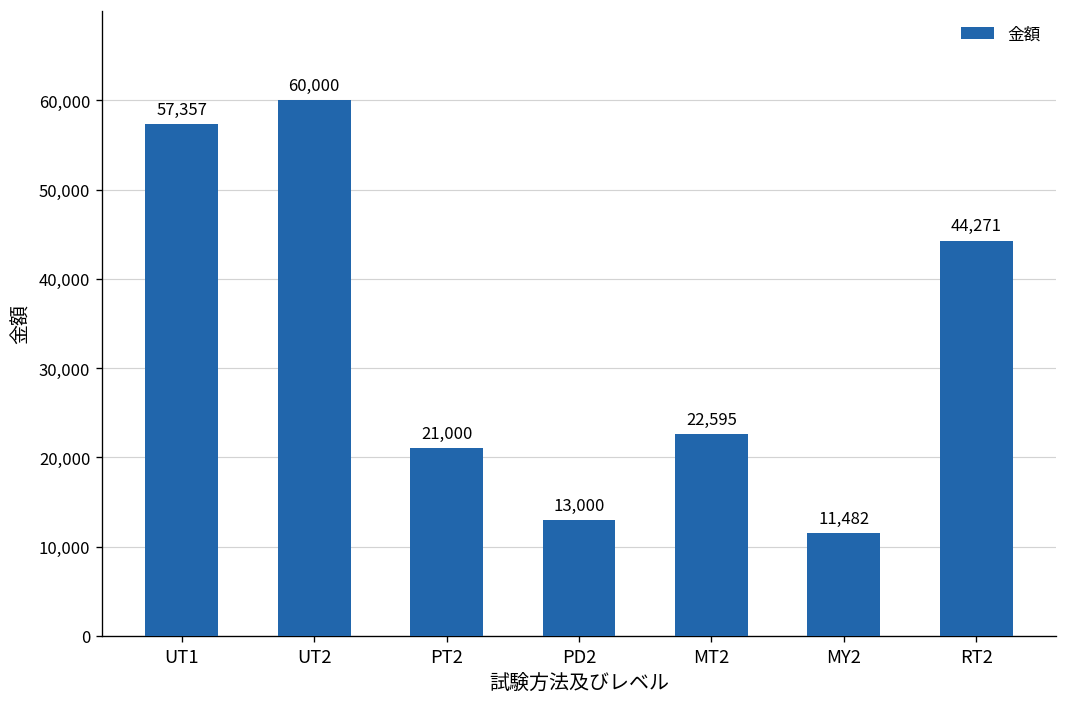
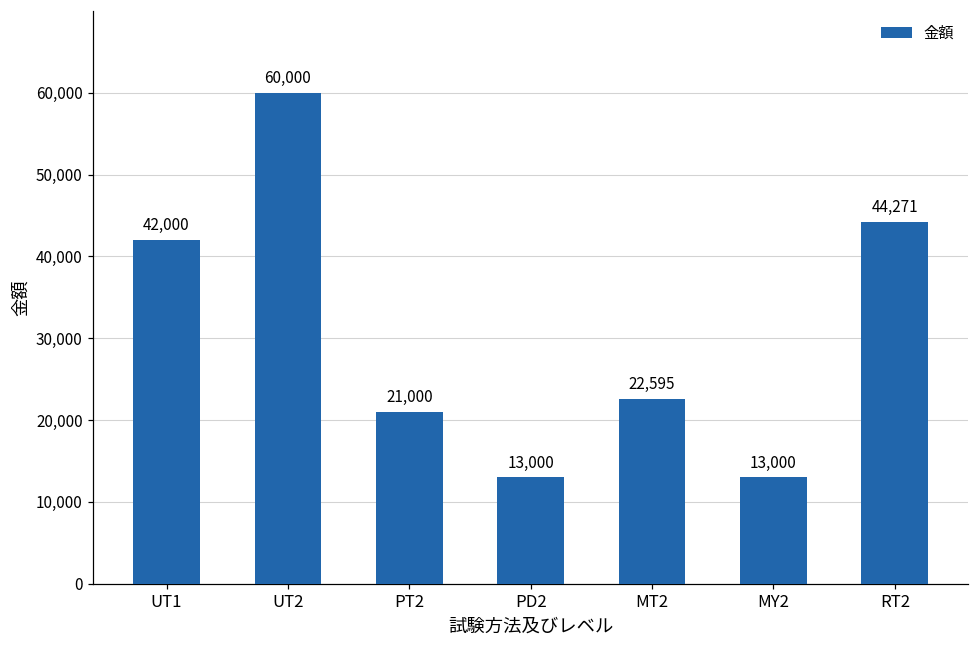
  {
-   "UT1": "57,357",
+   "UT1": "42,000",
    "UT2": "60,000",
    "PT2": "21,000",
    "PD2": "13,000",
    "MT2": "22,595",
-   "MY2": "11,482",
+   "MY2": "13,000",
    "RT2": "44,271"
  }
